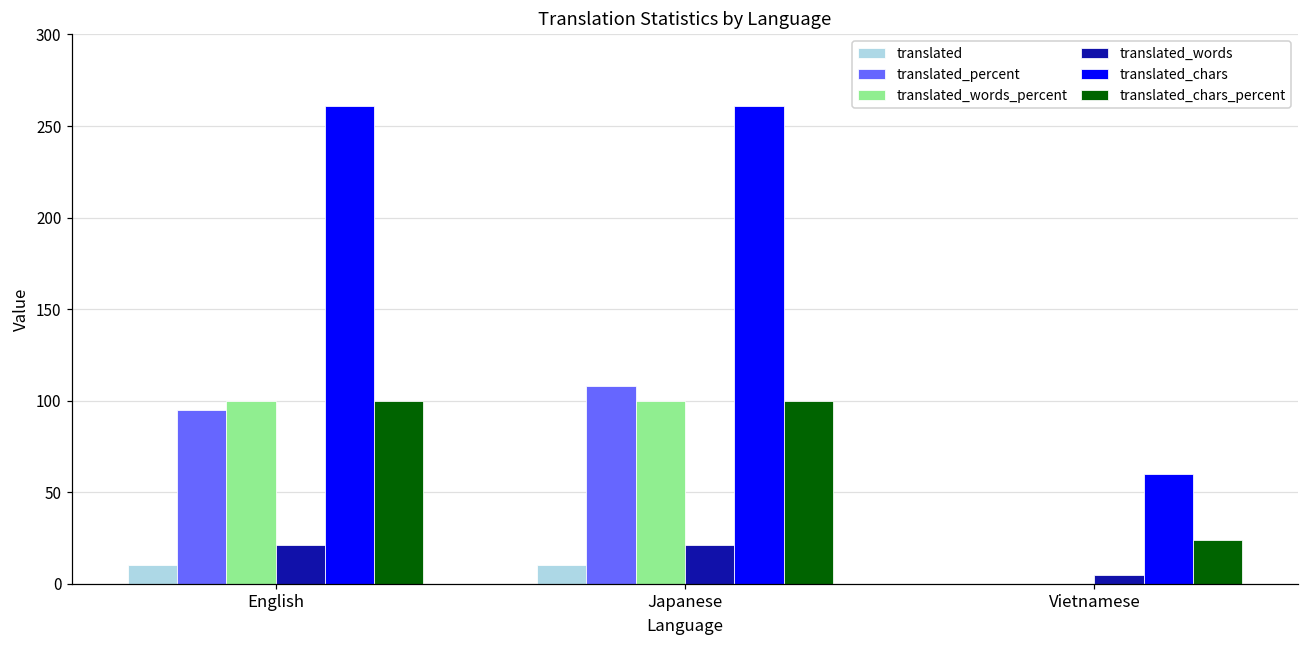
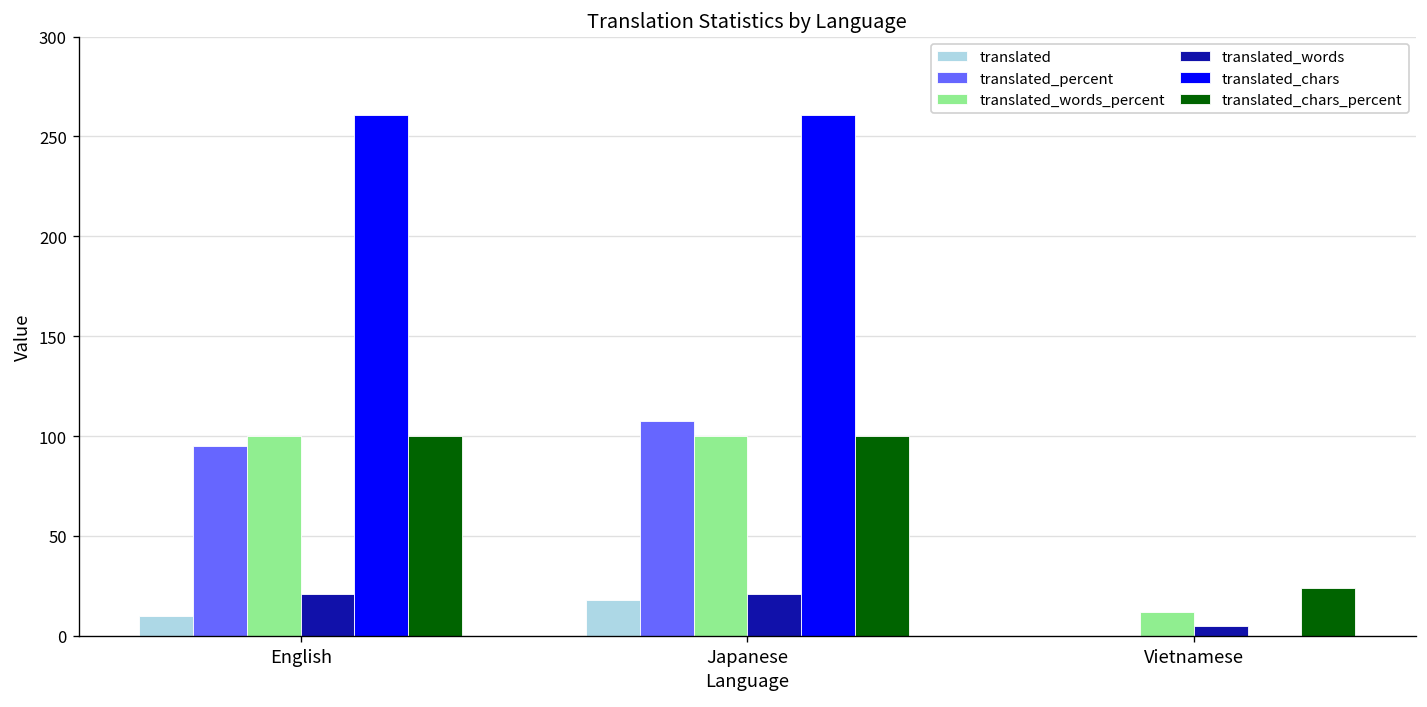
  {
    "translated": {
      "English": 10,
-     "Japanese": 10,
+     "Japanese": 18,
      "Vietnamese": 0
    },
    "translated_percent": {
      "English": 95,
      "Japanese": 108,
      "Vietnamese": 0
    },
    "translated_words_percent": {
      "English": 100,
      "Japanese": 100,
-     "Vietnamese": 0
+     "Vietnamese": 12
    },
    "translated_words": {
      "English": 21,
      "Japanese": 21,
      "Vietnamese": 5
    },
    "translated_chars": {
      "English": 261,
      "Japanese": 261,
-     "Vietnamese": 60
+     "Vietnamese": 0
    },
    "translated_chars_percent": {
      "English": 100,
      "Japanese": 100,
      "Vietnamese": 24
    }
  }
